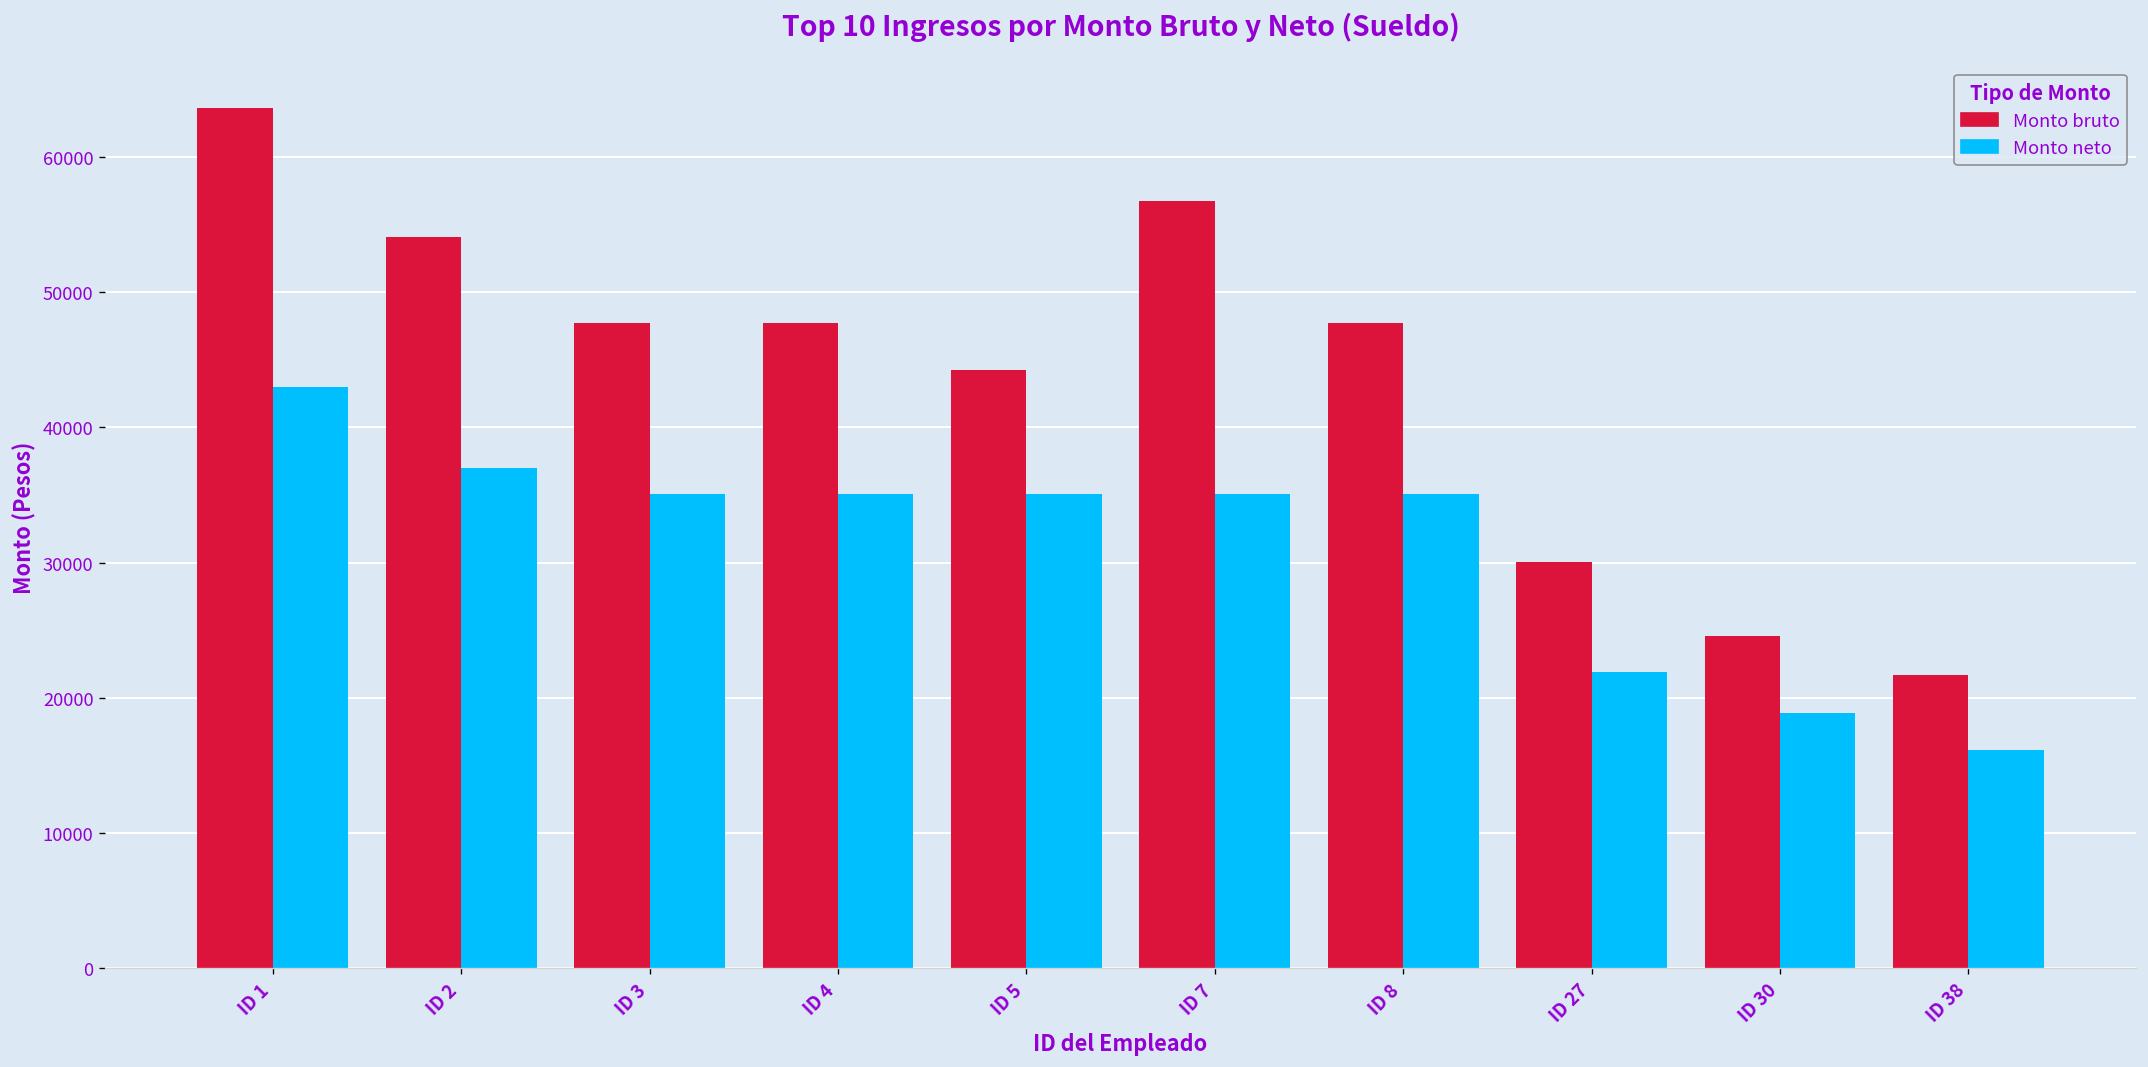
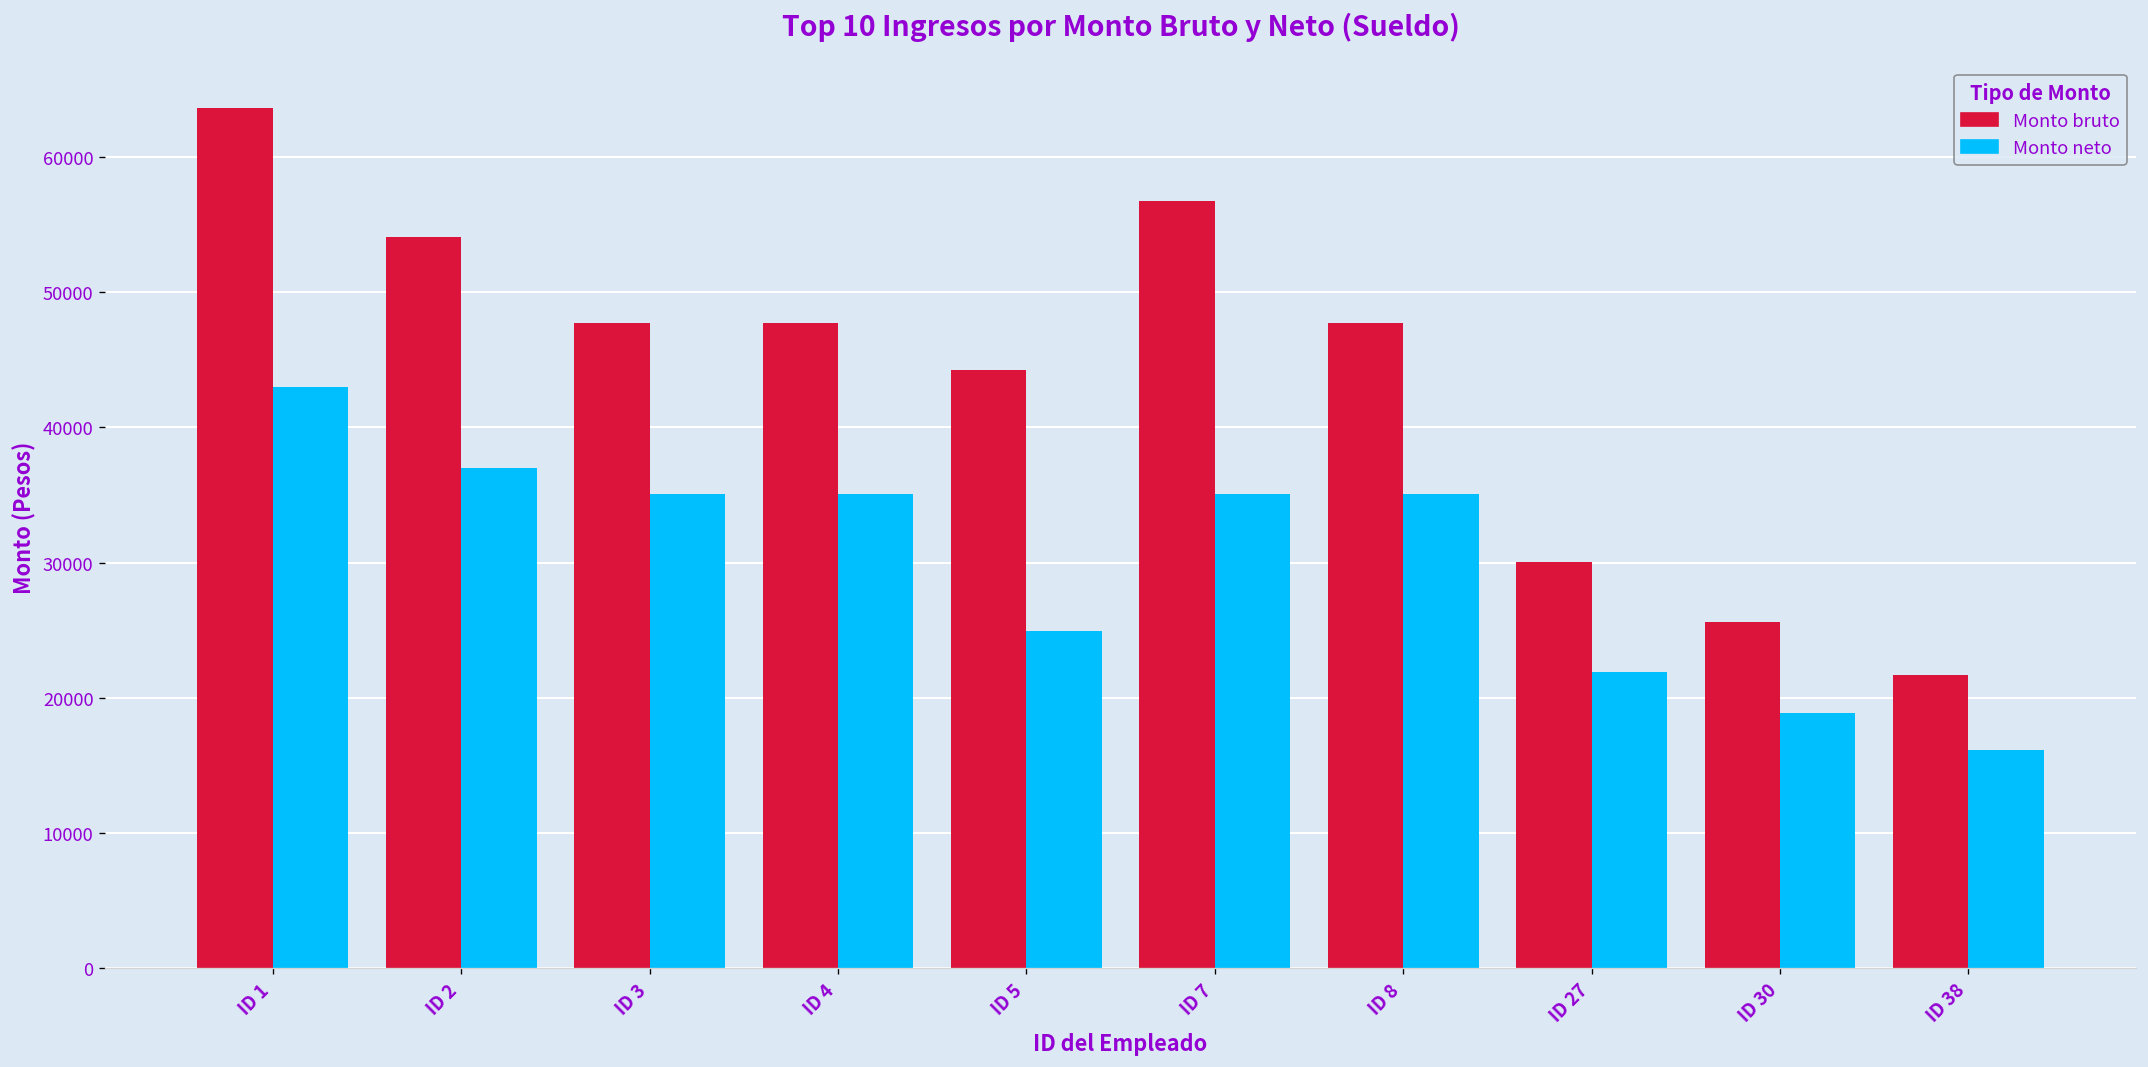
  {
    "Monto bruto": {
      "ID 1": 63600,
      "ID 2": 54000,
      "ID 3": 47700,
      "ID 4": 47700,
      "ID 5": 44200,
      "ID 7": 56700,
      "ID 8": 47700,
      "ID 27": 30000,
-     "ID 30": 24600,
+     "ID 30": 25600,
      "ID 38": 21700
    },
    "Monto neto": {
      "ID 1": 43000,
      "ID 2": 37000,
      "ID 3": 35100,
      "ID 4": 35100,
-     "ID 5": 35100,
+     "ID 5": 24900,
      "ID 7": 35100,
      "ID 8": 35100,
      "ID 27": 21900,
      "ID 30": 18900,
      "ID 38": 16200
    }
  }
